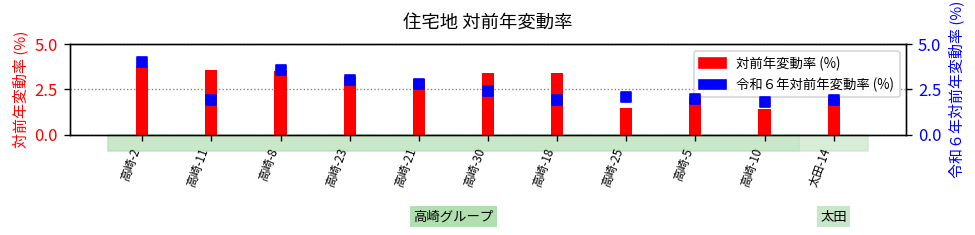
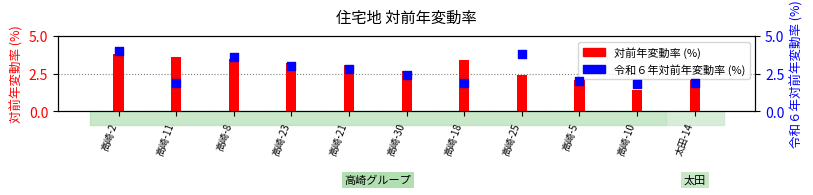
  {
    "対前年変動率 (%)": {
      "高崎-2": 3.8,
      "高崎-11": 3.6,
      "高崎-8": 3.5,
      "高崎-23": 3.2,
      "高崎-21": 3.1,
-     "高崎-30": 3.4,
+     "高崎-30": 2.7,
      "高崎-18": 3.4,
-     "高崎-25": 1.5,
+     "高崎-25": 2.4,
      "高崎-5": 2.1,
      "高崎-10": 1.4,
      "太田-14": 2.1
    },
    "令和６年対前年変動率 (%)": {
-     "高崎-25": 2.1
+     "高崎-25": 3.8
    }
  }
